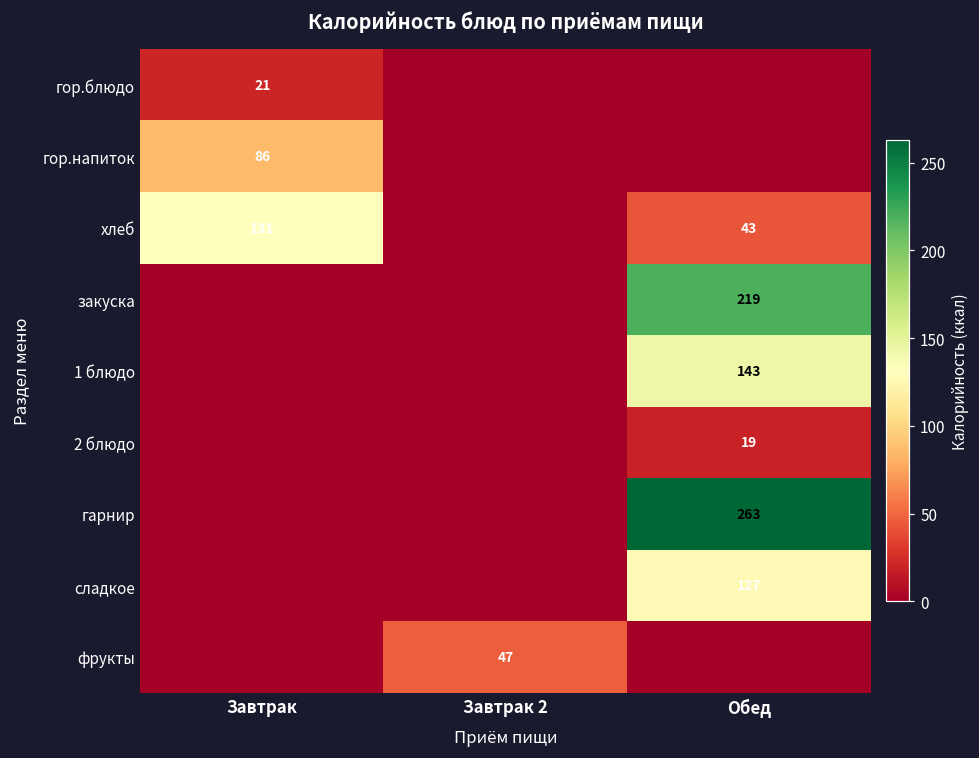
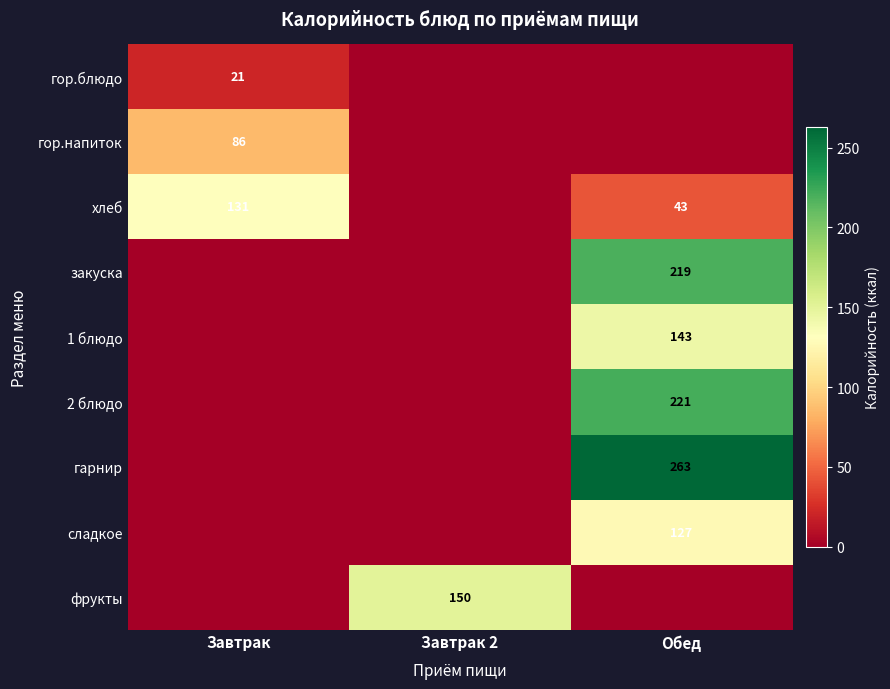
  {
    "гор.блюдо": {
      "Завтрак": 21
    },
    "гор.напиток": {
      "Завтрак": 86
    },
    "хлеб": {
      "Завтрак": 131,
      "Обед": 43
    },
    "закуска": {
      "Обед": 219
    },
    "1 блюдо": {
      "Обед": 143
    },
    "2 блюдо": {
-     "Обед": 19
+     "Обед": 221
    },
    "гарнир": {
      "Обед": 263
    },
    "сладкое": {
      "Обед": 127
    },
    "фрукты": {
-     "Завтрак 2": 47
+     "Завтрак 2": 150
    }
  }
